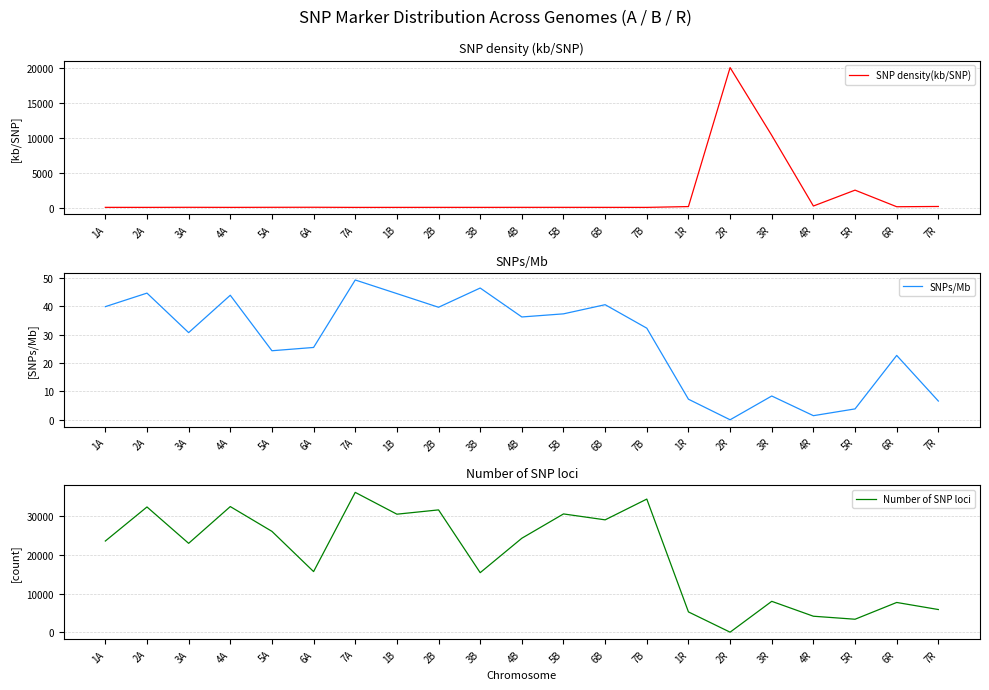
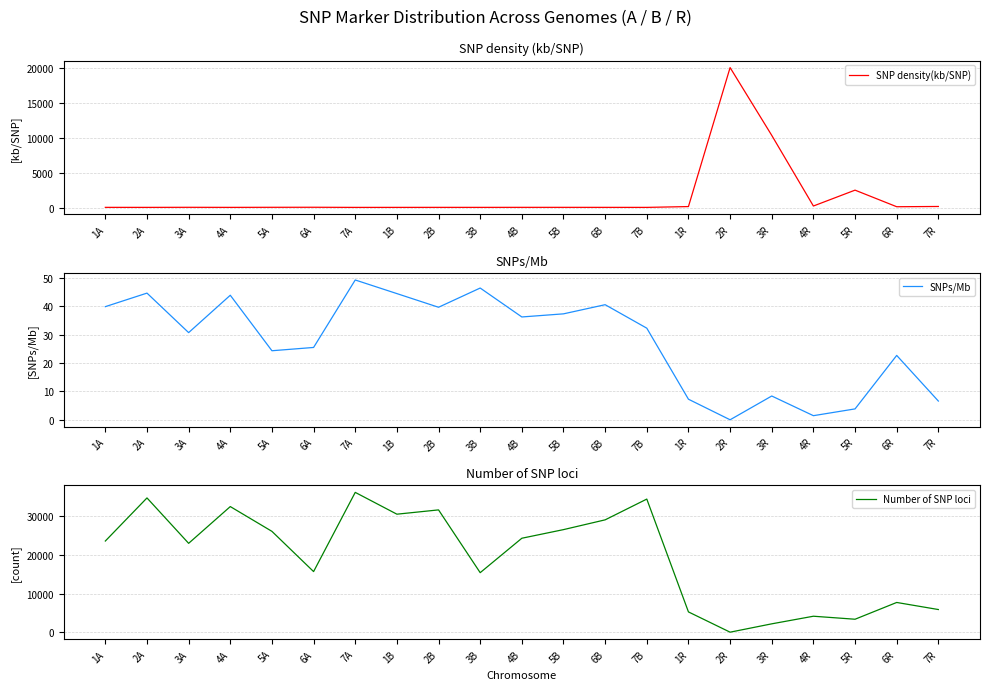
  {
    "SNP density (kb/SNP)": {
      "1A": 0,
      "2A": 0,
      "3A": 0,
      "4A": 0,
      "5A": 0,
      "6A": 0,
      "7A": 0,
      "1B": 0,
      "2B": 0,
      "3B": 0,
      "4B": 0,
      "5B": 0,
      "6B": 0,
      "7B": 0,
      "1R": 0,
      "2R": 20000,
      "3R": 10000,
      "4R": 0,
      "5R": 2000,
      "6R": 0,
      "7R": 0
    },
    "SNPs/Mb": {
      "1A": 40,
      "2A": 45,
      "3A": 31,
      "4A": 44,
      "5A": 24,
      "6A": 25,
      "7A": 49,
      "1B": 44,
      "2B": 40,
      "3B": 46,
      "4B": 36,
      "5B": 37,
      "6B": 41,
      "7B": 32,
      "1R": 7,
      "2R": 0,
      "3R": 8,
      "4R": 1,
      "5R": 4,
      "6R": 23,
      "7R": 7
    },
    "Number of SNP loci": {
      "1A": 24000,
-     "2A": 32000,
+     "2A": 35000,
      "3A": 23000,
      "4A": 33000,
      "5A": 26000,
      "6A": 16000,
      "7A": 36000,
      "1B": 31000,
      "2B": 32000,
      "3B": 15000,
      "4B": 24000,
-     "5B": 31000,
+     "5B": 27000,
      "6B": 29000,
      "7B": 34000,
      "1R": 5000,
      "2R": 0,
-     "3R": 8000,
+     "3R": 2000,
      "4R": 4000,
      "5R": 3000,
      "6R": 8000,
      "7R": 6000
    }
  }
